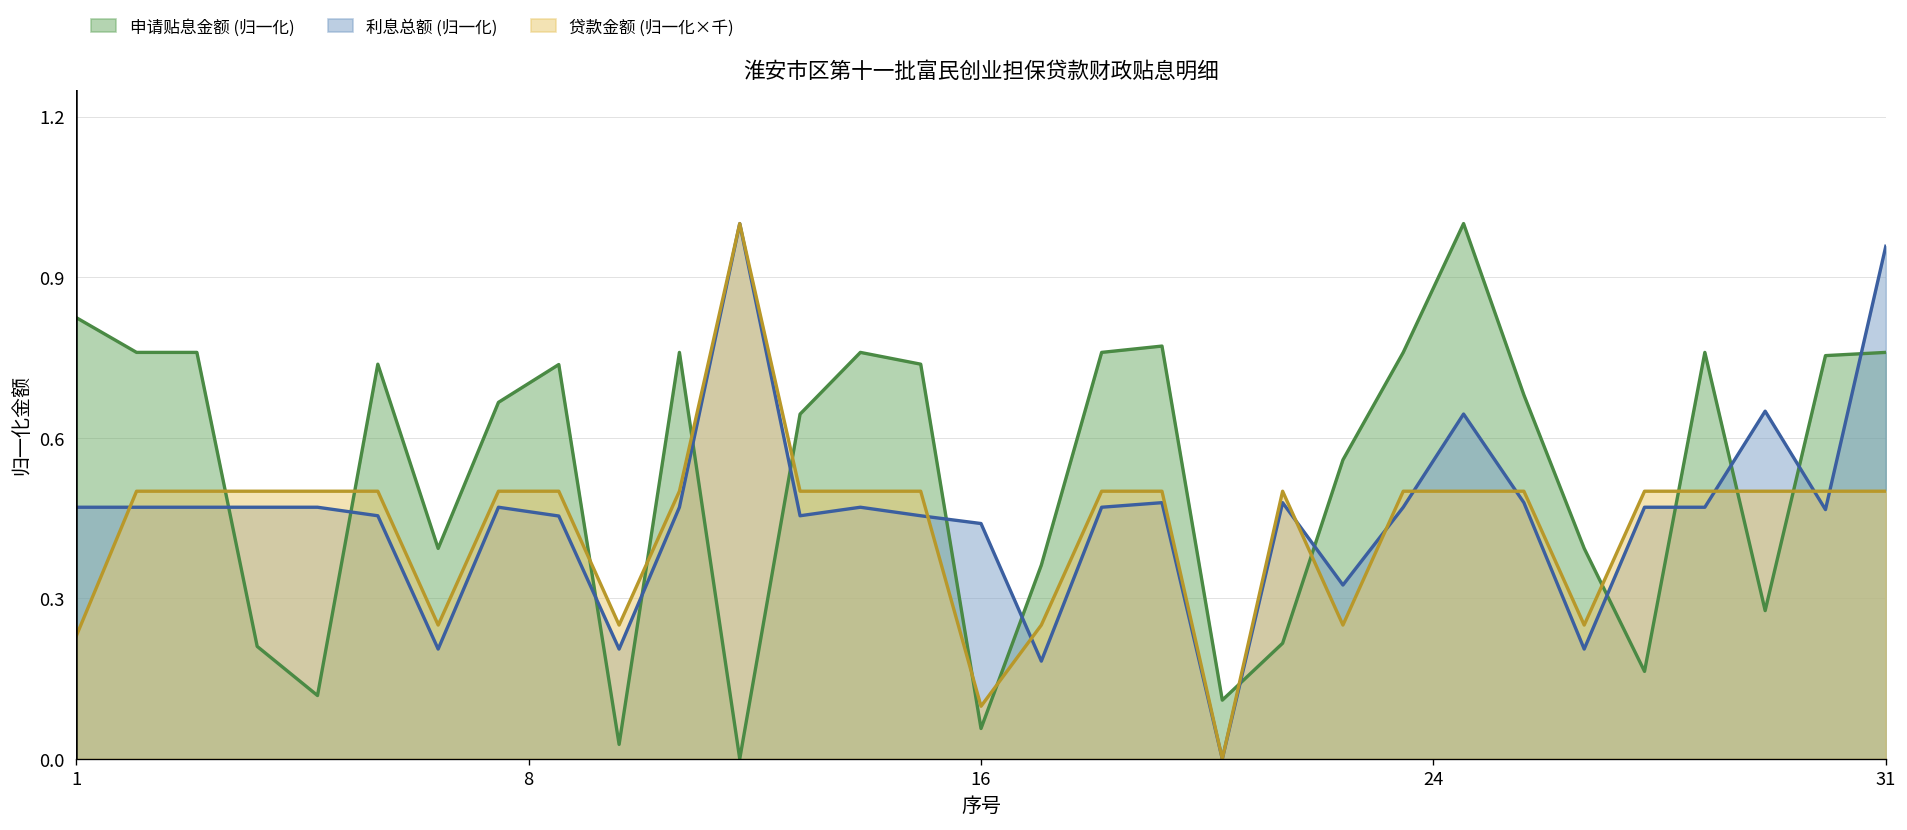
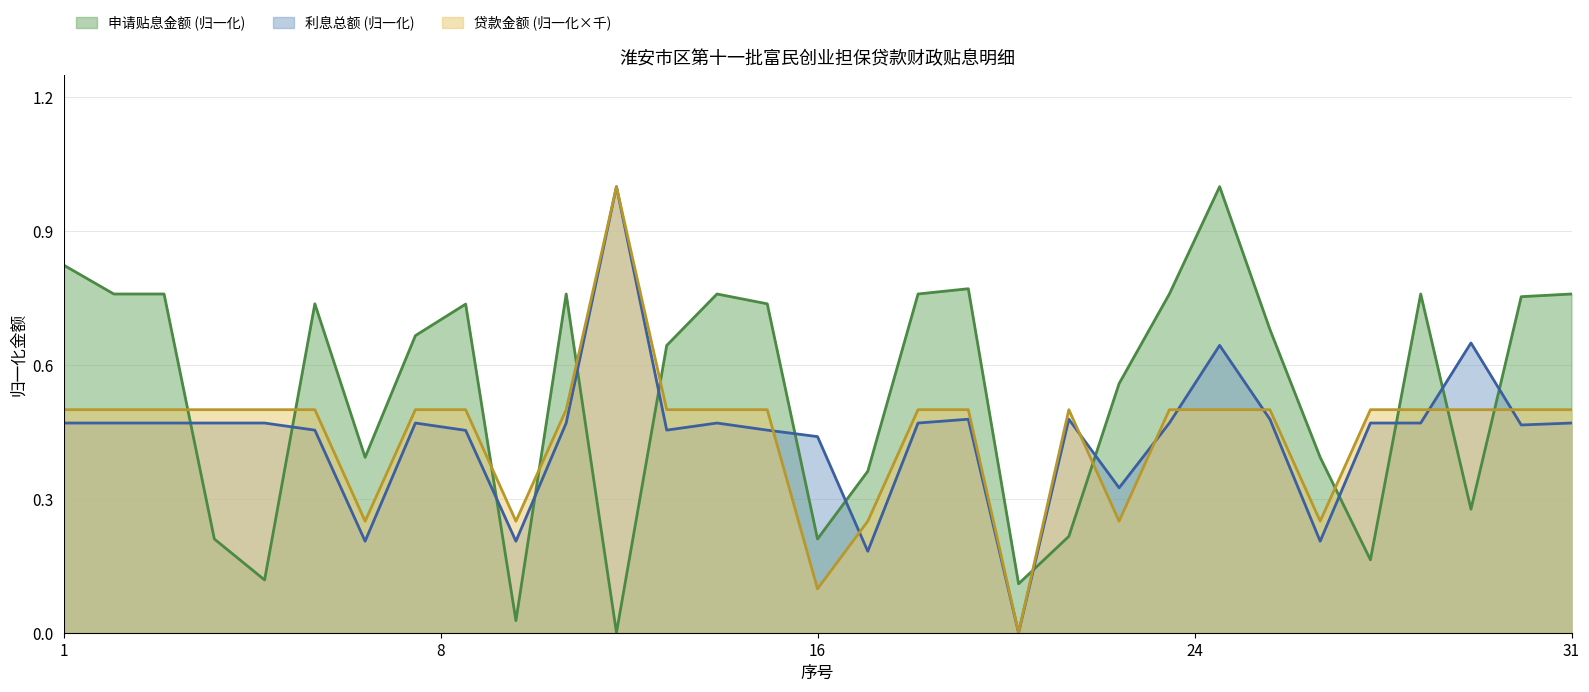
  {
    "申请贴息金额 (归一化)": {
      "1": 0.82,
-     "16": 0.06,
+     "16": 0.21,
      "31": 0.76
    },
    "利息总额 (归一化)": {
      "1": 0.47,
      "16": 0.44,
-     "31": 0.96
+     "31": 0.47
    },
    "贷款金额 (归一化×千)": {
-     "1": 0.23,
+     "1": 0.50,
      "16": 0.10,
      "31": 0.50
    }
  }
